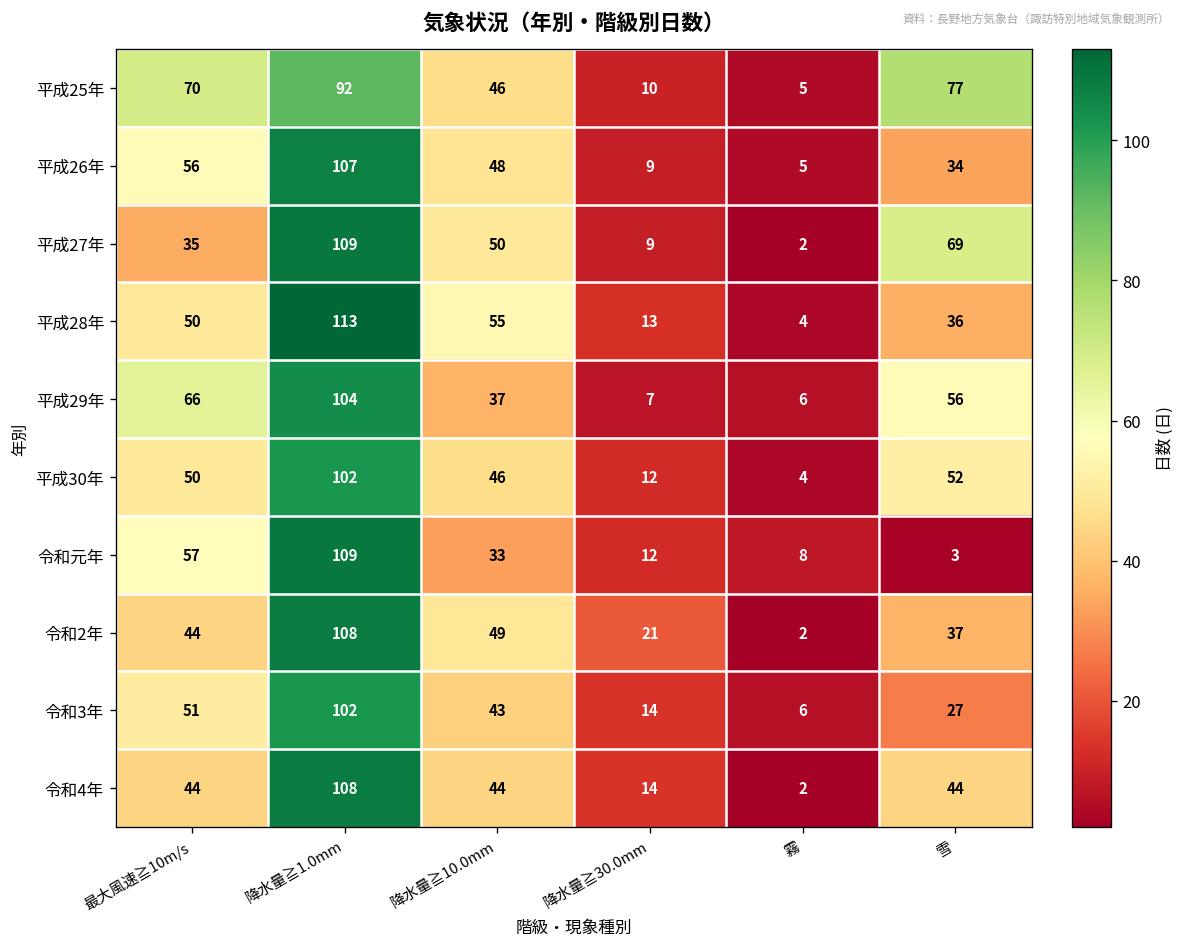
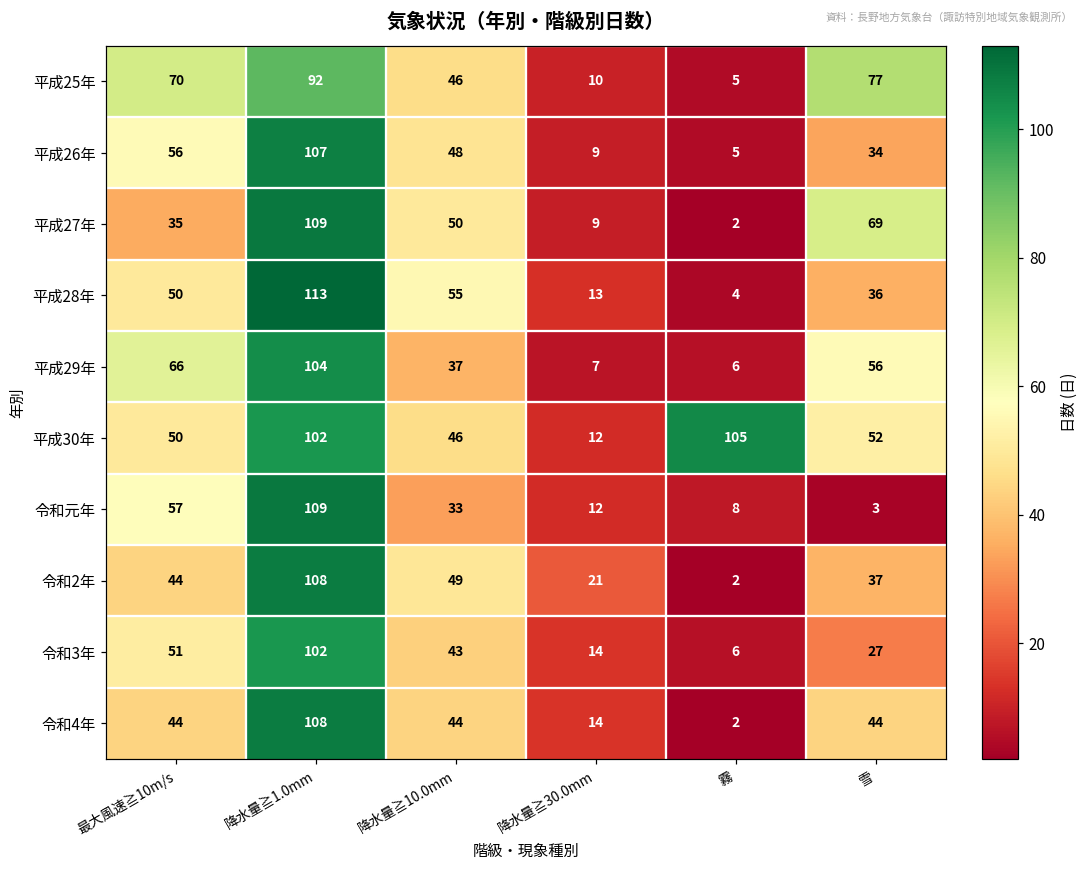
  {
    "平成25年": {
      "最大風速≧10m/s": 70,
      "降水量≧1.0mm": 92,
      "降水量≧10.0mm": 46,
      "降水量≧30.0mm": 10,
      "霧": 5,
      "雪": 77
    },
    "平成26年": {
      "最大風速≧10m/s": 56,
      "降水量≧1.0mm": 107,
      "降水量≧10.0mm": 48,
      "降水量≧30.0mm": 9,
      "霧": 5,
      "雪": 34
    },
    "平成27年": {
      "最大風速≧10m/s": 35,
      "降水量≧1.0mm": 109,
      "降水量≧10.0mm": 50,
      "降水量≧30.0mm": 9,
      "霧": 2,
      "雪": 69
    },
    "平成28年": {
      "最大風速≧10m/s": 50,
      "降水量≧1.0mm": 113,
      "降水量≧10.0mm": 55,
      "降水量≧30.0mm": 13,
      "霧": 4,
      "雪": 36
    },
    "平成29年": {
      "最大風速≧10m/s": 66,
      "降水量≧1.0mm": 104,
      "降水量≧10.0mm": 37,
      "降水量≧30.0mm": 7,
      "霧": 6,
      "雪": 56
    },
    "平成30年": {
      "最大風速≧10m/s": 50,
      "降水量≧1.0mm": 102,
      "降水量≧10.0mm": 46,
      "降水量≧30.0mm": 12,
-     "霧": 4,
+     "霧": 105,
      "雪": 52
    },
    "令和元年": {
      "最大風速≧10m/s": 57,
      "降水量≧1.0mm": 109,
      "降水量≧10.0mm": 33,
      "降水量≧30.0mm": 12,
      "霧": 8,
      "雪": 3
    },
    "令和2年": {
      "最大風速≧10m/s": 44,
      "降水量≧1.0mm": 108,
      "降水量≧10.0mm": 49,
      "降水量≧30.0mm": 21,
      "霧": 2,
      "雪": 37
    },
    "令和3年": {
      "最大風速≧10m/s": 51,
      "降水量≧1.0mm": 102,
      "降水量≧10.0mm": 43,
      "降水量≧30.0mm": 14,
      "霧": 6,
      "雪": 27
    },
    "令和4年": {
      "最大風速≧10m/s": 44,
      "降水量≧1.0mm": 108,
      "降水量≧10.0mm": 44,
      "降水量≧30.0mm": 14,
      "霧": 2,
      "雪": 44
    }
  }
